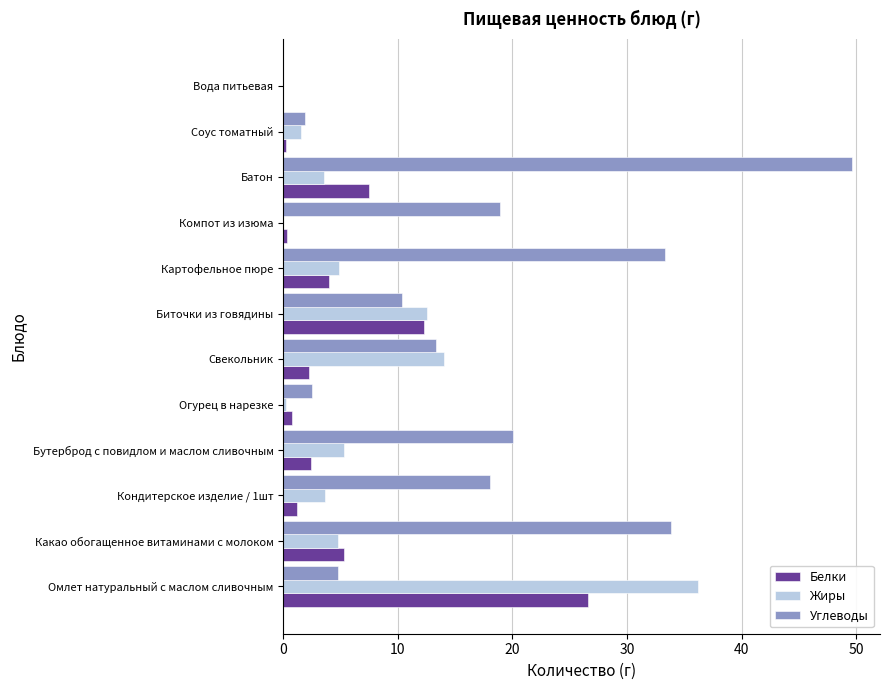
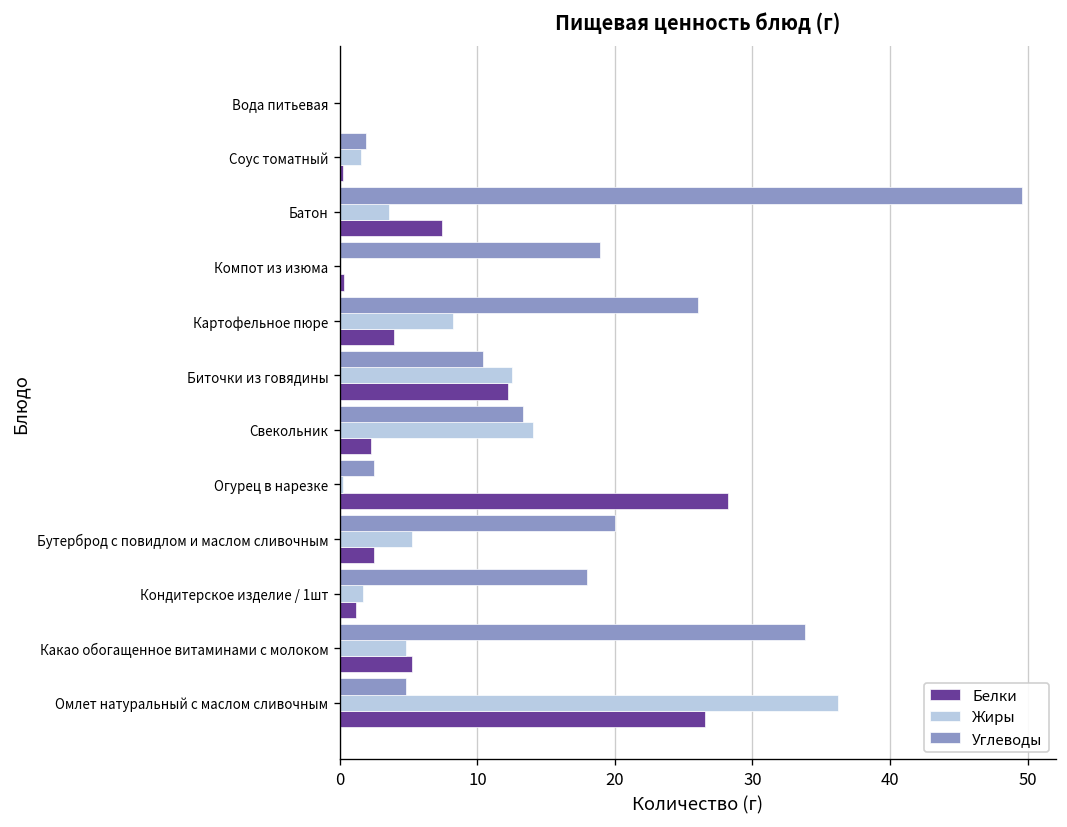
  {
    "Белки": {
      "Вода питьевая": 0.0,
      "Соус томатный": 0.2,
      "Батон": 7.5,
      "Компот из изюма": 0.3,
      "Картофельное пюре": 4.0,
      "Биточки из говядины": 12.2,
      "Свекольник": 2.3,
-     "Огурец в нарезке": 0.8,
+     "Огурец в нарезке": 28.2,
      "Бутерброд с повидлом и маслом сливочным": 2.5,
      "Кондитерское изделие / 1шт": 1.2,
      "Какао обогащенное витаминами с молоком": 5.3,
      "Омлет натуральный с маслом сливочным": 26.6
    },
    "Жиры": {
      "Вода питьевая": 0.0,
      "Соус томатный": 1.5,
      "Батон": 3.6,
      "Компот из изюма": 0.0,
-     "Картофельное пюре": 4.8,
+     "Картофельное пюре": 8.2,
      "Биточки из говядины": 12.5,
      "Свекольник": 14.0,
      "Бутерброд с повидлом и маслом сливочным": 5.3,
-     "Кондитерское изделие / 1шт": 3.6,
+     "Кондитерское изделие / 1шт": 1.7,
      "Какао обогащенное витаминами с молоком": 4.8,
      "Омлет натуральный с маслом сливочным": 36.2
    },
    "Углеводы": {
      "Вода питьевая": 0.0,
      "Соус томатный": 1.9,
      "Батон": 49.6,
      "Компот из изюма": 18.9,
-     "Картофельное пюре": 33.3,
+     "Картофельное пюре": 26.0,
      "Биточки из говядины": 10.4,
      "Свекольник": 13.3,
      "Огурец в нарезке": 2.5,
      "Бутерброд с повидлом и маслом сливочным": 20.0,
      "Кондитерское изделие / 1шт": 18.0,
      "Какао обогащенное витаминами с молоком": 33.8,
      "Омлет натуральный с маслом сливочным": 4.8
    }
  }
